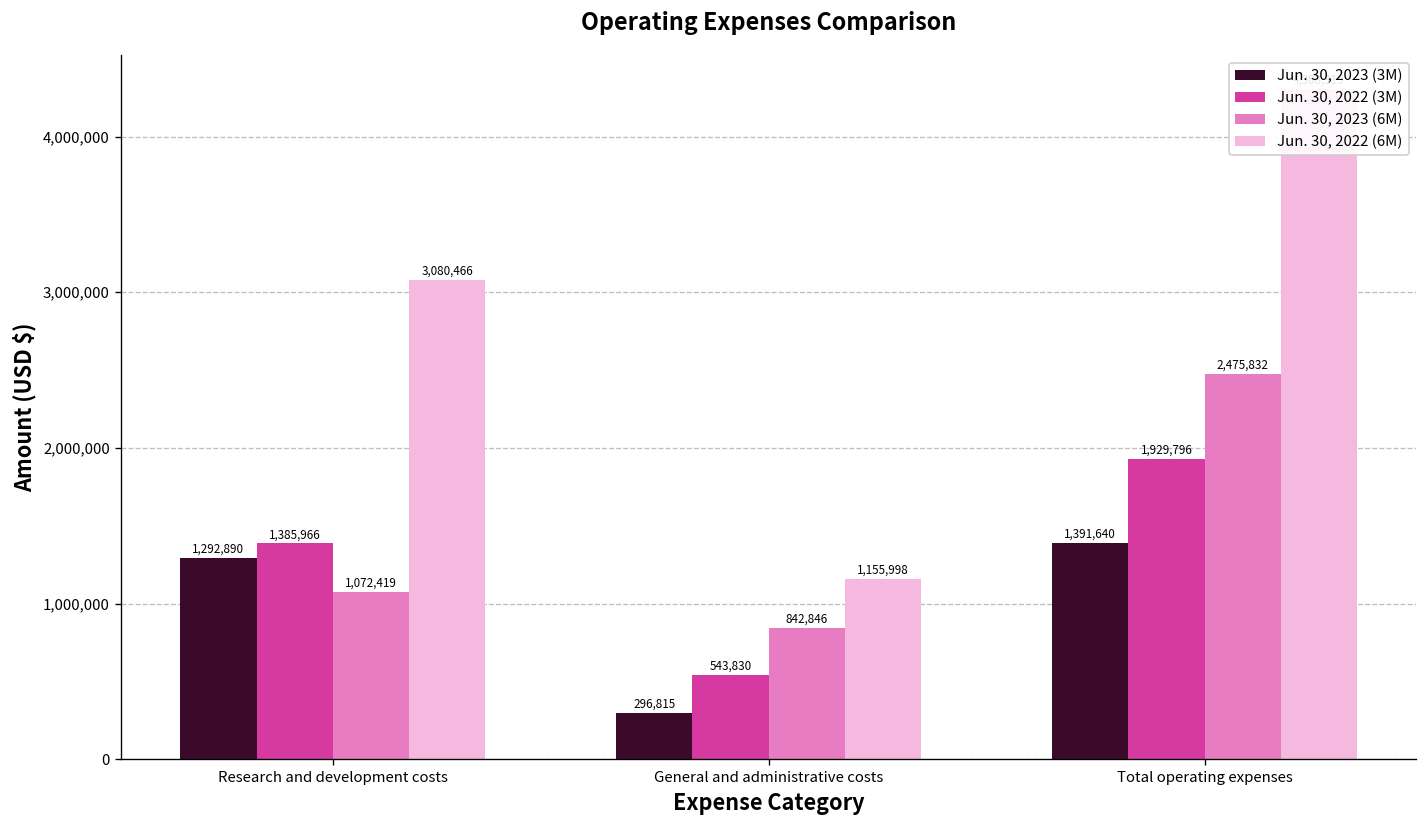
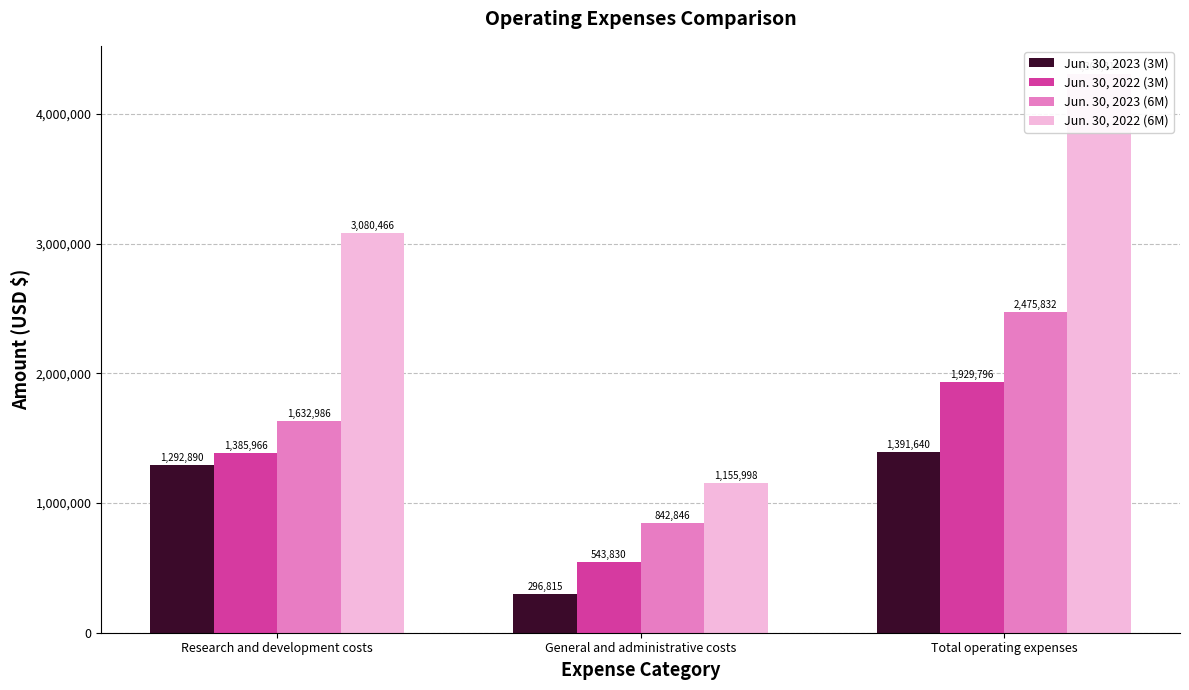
  {
    "Jun. 30, 2023 (3M)": {
      "Research and development costs": "1,292,890",
      "General and administrative costs": "296,815",
      "Total operating expenses": "1,391,640"
    },
    "Jun. 30, 2022 (3M)": {
      "Research and development costs": "1,385,966",
      "General and administrative costs": "543,830",
      "Total operating expenses": "1,929,796"
    },
    "Jun. 30, 2023 (6M)": {
-     "Research and development costs": "1,072,419",
+     "Research and development costs": "1,632,986",
      "General and administrative costs": "842,846",
      "Total operating expenses": "2,475,832"
    },
    "Jun. 30, 2022 (6M)": {
      "Research and development costs": "3,080,466",
      "General and administrative costs": "1,155,998"
    }
  }
